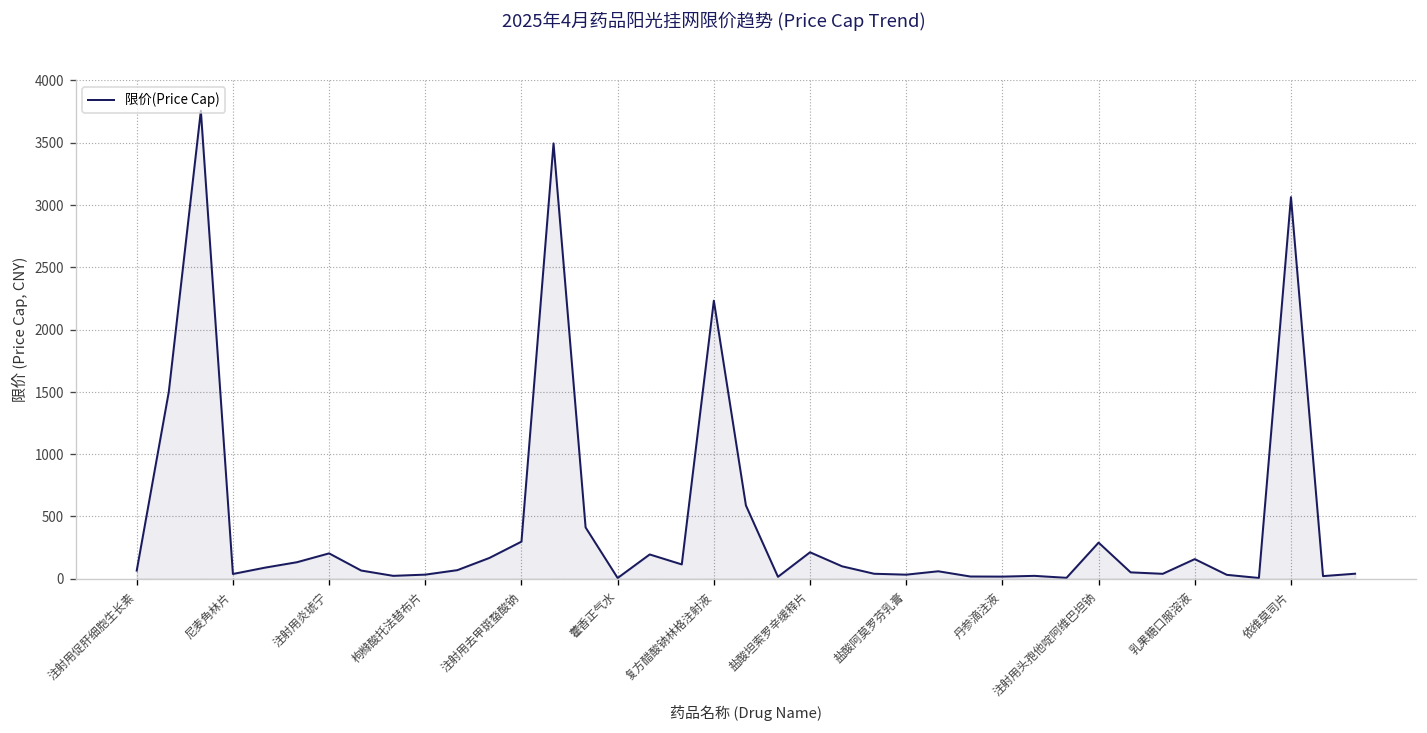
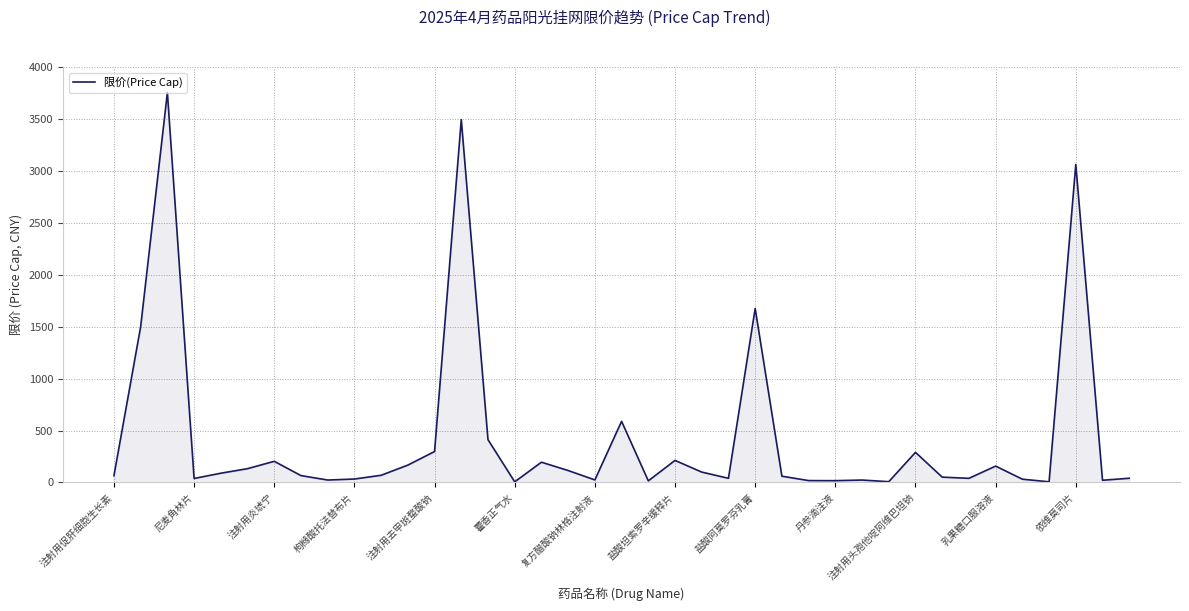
  {
    "注射用促肝细胞生长素": 70,
    "尼麦角林片": 40,
    "注射用炎琥宁": 200,
    "枸橼酸托法替布片": 30,
    "注射用去甲斑蝥酸钠": 300,
    "藿香正气水": 10,
-   "复方醋酸钠林格注射液": 2230,
+   "复方醋酸钠林格注射液": 20,
    "盐酸坦索罗辛缓释片": 210,
-   "盐酸阿莫罗芬乳膏": 30,
+   "盐酸阿莫罗芬乳膏": 1680,
    "丹参滴注液": 20,
    "注射用头孢他啶阿维巴坦钠": 290,
    "乳果糖口服溶液": 160,
    "依维莫司片": 3060
  }
